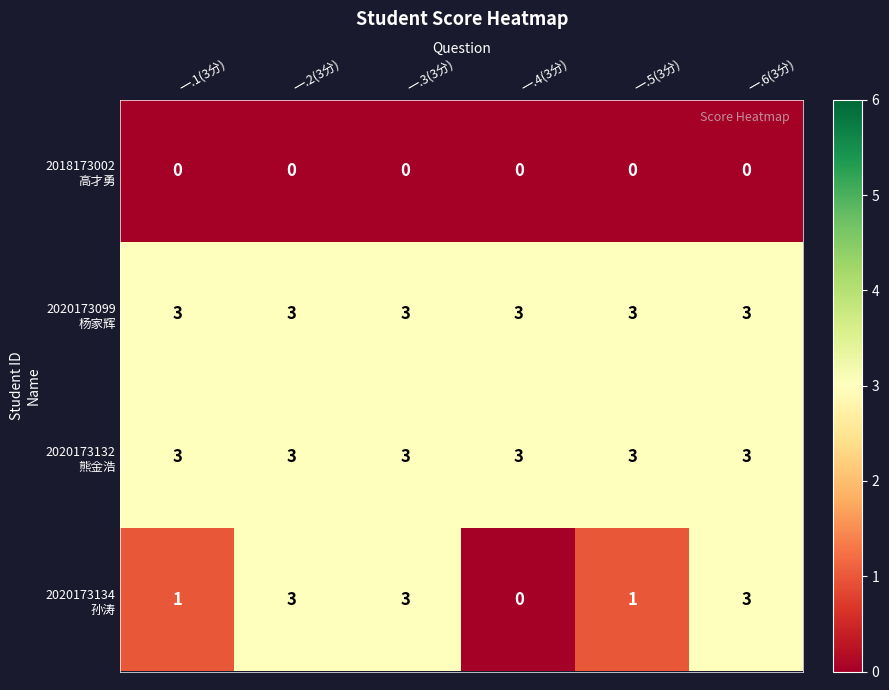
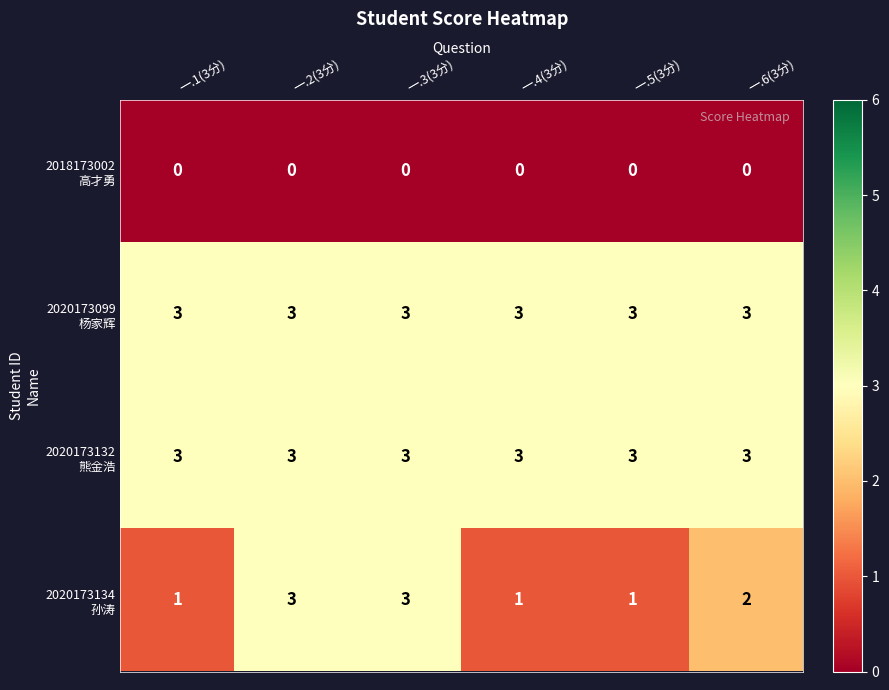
  {
    "2018173002 高才勇": {
      "一.1(3分)": 0,
      "一.2(3分)": 0,
      "一.3(3分)": 0,
      "一.4(3分)": 0,
      "一.5(3分)": 0
    },
    "2020173099 杨家辉": {
      "一.1(3分)": 3,
      "一.2(3分)": 3,
      "一.3(3分)": 3,
      "一.4(3分)": 3,
      "一.5(3分)": 3,
      "一.6(3分)": 3
    },
    "2020173132 熊金浩": {
      "一.1(3分)": 3,
      "一.2(3分)": 3,
      "一.3(3分)": 3,
      "一.4(3分)": 3,
      "一.5(3分)": 3,
      "一.6(3分)": 3
    },
    "2020173134 孙涛": {
      "一.1(3分)": 1,
      "一.2(3分)": 3,
      "一.3(3分)": 3,
-     "一.4(3分)": 0,
+     "一.4(3分)": 1,
      "一.5(3分)": 1,
-     "一.6(3分)": 3
+     "一.6(3分)": 2
    }
  }
